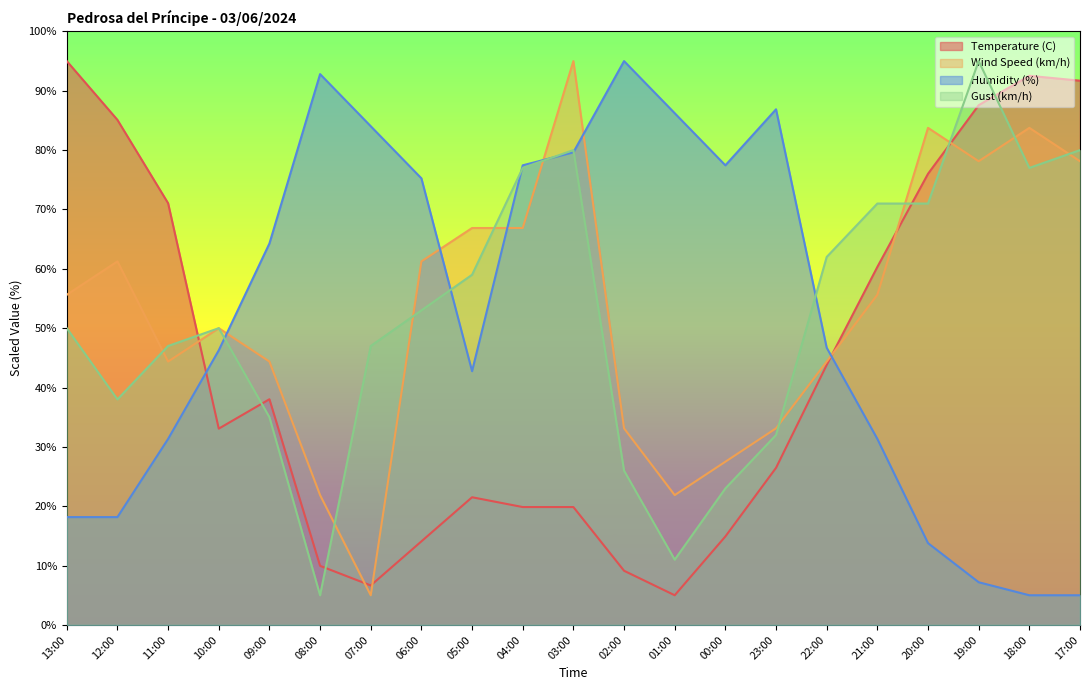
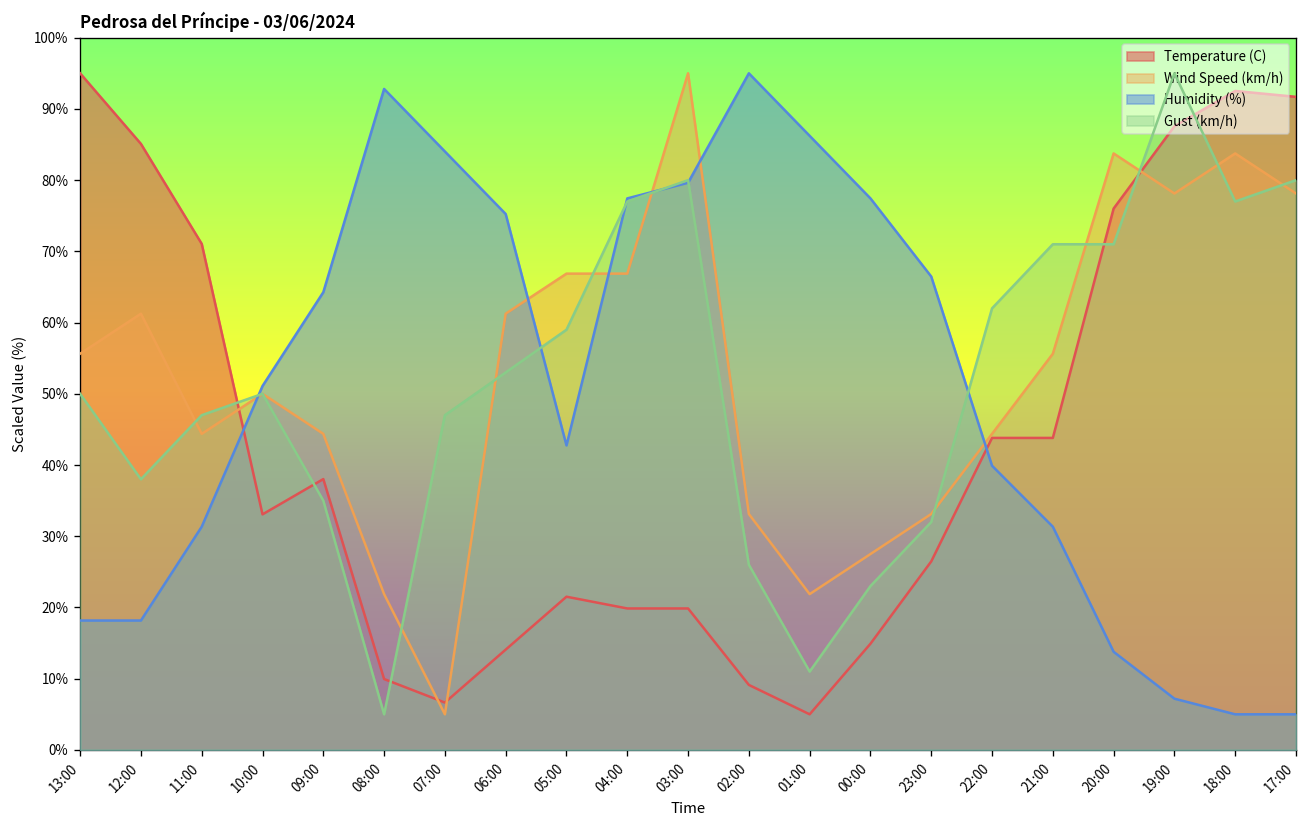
  {
    "Temperature (C)": {
      "13:00": "95%",
      "12:00": "85%",
      "11:00": "71%",
      "10:00": "33%",
      "09:00": "38%",
      "08:00": "10%",
      "07:00": "7%",
      "06:00": "14%",
      "05:00": "22%",
      "04:00": "20%",
      "03:00": "20%",
      "02:00": "9%",
      "01:00": "5%",
      "00:00": "15%",
      "23:00": "26%",
      "22:00": "44%",
-     "21:00": "60%",
+     "21:00": "44%",
      "20:00": "76%",
      "17:00": "92%"
    },
    "Wind Speed (km/h)": {
      "13:00": "56%",
      "12:00": "61%",
      "11:00": "44%",
      "09:00": "44%",
      "08:00": "22%",
      "07:00": "5%",
      "06:00": "61%",
      "05:00": "67%",
      "04:00": "67%",
      "03:00": "95%",
      "02:00": "33%",
      "01:00": "22%",
      "00:00": "28%",
      "23:00": "33%",
      "22:00": "44%",
      "21:00": "56%",
      "20:00": "84%",
      "19:00": "78%",
      "18:00": "84%",
      "17:00": "78%"
    },
    "Humidity (%)": {
      "13:00": "18%",
      "12:00": "18%",
      "11:00": "31%",
-     "10:00": "46%",
+     "10:00": "51%",
      "09:00": "64%",
      "08:00": "93%",
      "07:00": "84%",
      "06:00": "75%",
      "05:00": "43%",
      "04:00": "77%",
      "02:00": "95%",
      "01:00": "86%",
      "00:00": "77%",
-     "23:00": "87%",
-     "22:00": "47%",
+     "23:00": "66%",
+     "22:00": "40%",
      "21:00": "31%",
      "20:00": "14%",
      "19:00": "7%",
      "18:00": "5%",
      "17:00": "5%"
    },
    "Gust (km/h)": {
      "13:00": "50%",
      "12:00": "38%",
      "11:00": "47%",
      "09:00": "35%",
      "08:00": "5%",
      "07:00": "47%",
      "06:00": "53%",
      "05:00": "59%",
      "04:00": "77%",
      "02:00": "26%",
      "01:00": "11%",
      "00:00": "23%",
      "23:00": "32%",
      "22:00": "62%",
      "21:00": "71%",
      "20:00": "71%",
      "18:00": "77%",
      "17:00": "80%"
    }
  }
